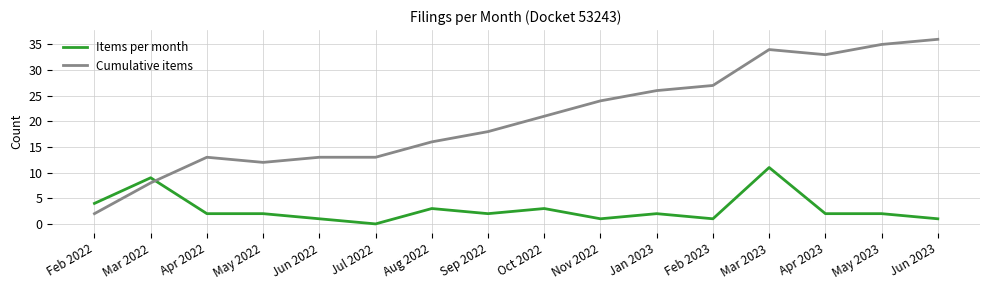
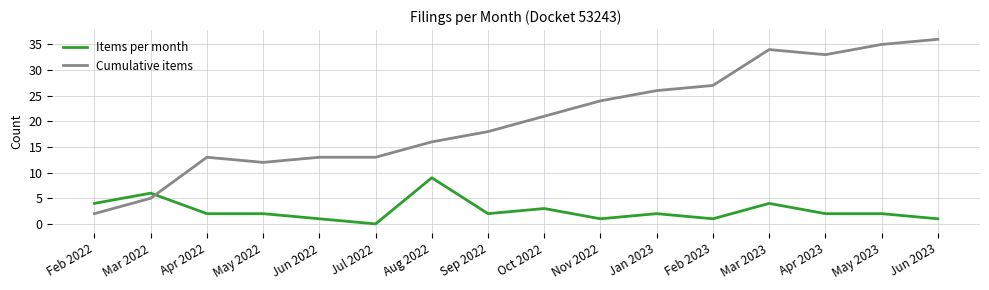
  {
    "Items per month": {
      "Feb 2022": 4,
-     "Mar 2022": 9,
+     "Mar 2022": 6,
      "Apr 2022": 2,
      "May 2022": 2,
      "Jun 2022": 1,
      "Jul 2022": 0,
-     "Aug 2022": 3,
+     "Aug 2022": 9,
      "Sep 2022": 2,
      "Oct 2022": 3,
      "Nov 2022": 1,
      "Jan 2023": 2,
      "Feb 2023": 1,
-     "Mar 2023": 11,
+     "Mar 2023": 4,
      "Apr 2023": 2,
      "May 2023": 2,
      "Jun 2023": 1
    },
    "Cumulative items": {
      "Feb 2022": 2,
-     "Mar 2022": 8,
+     "Mar 2022": 5,
      "Apr 2022": 13,
      "May 2022": 12,
      "Jun 2022": 13,
      "Jul 2022": 13,
      "Aug 2022": 16,
      "Sep 2022": 18,
      "Oct 2022": 21,
      "Nov 2022": 24,
      "Jan 2023": 26,
      "Feb 2023": 27,
      "Mar 2023": 34,
      "Apr 2023": 33,
      "May 2023": 35,
      "Jun 2023": 36
    }
  }
